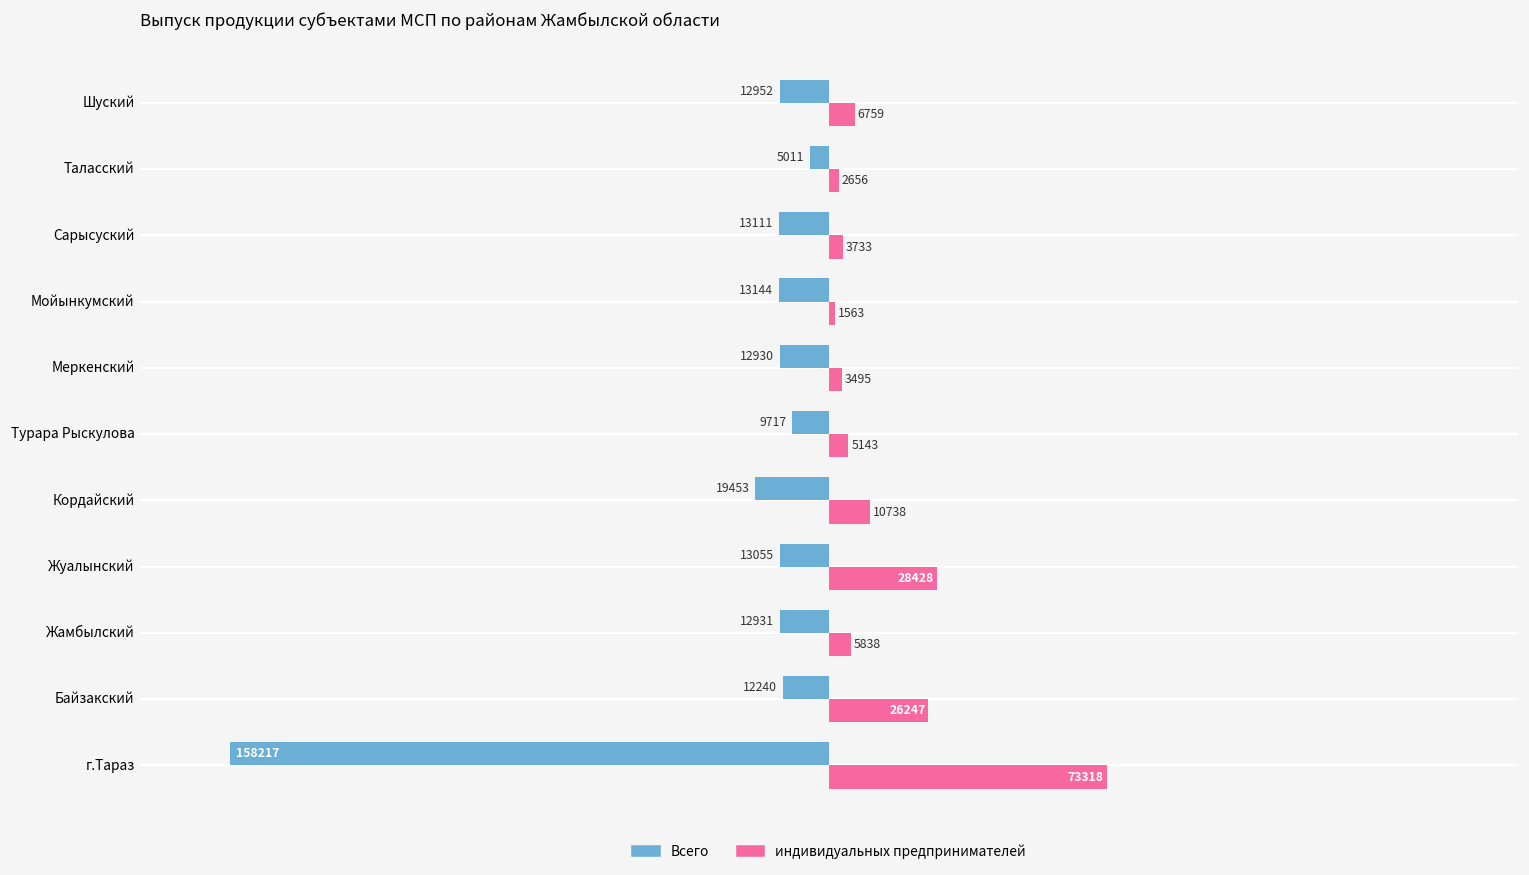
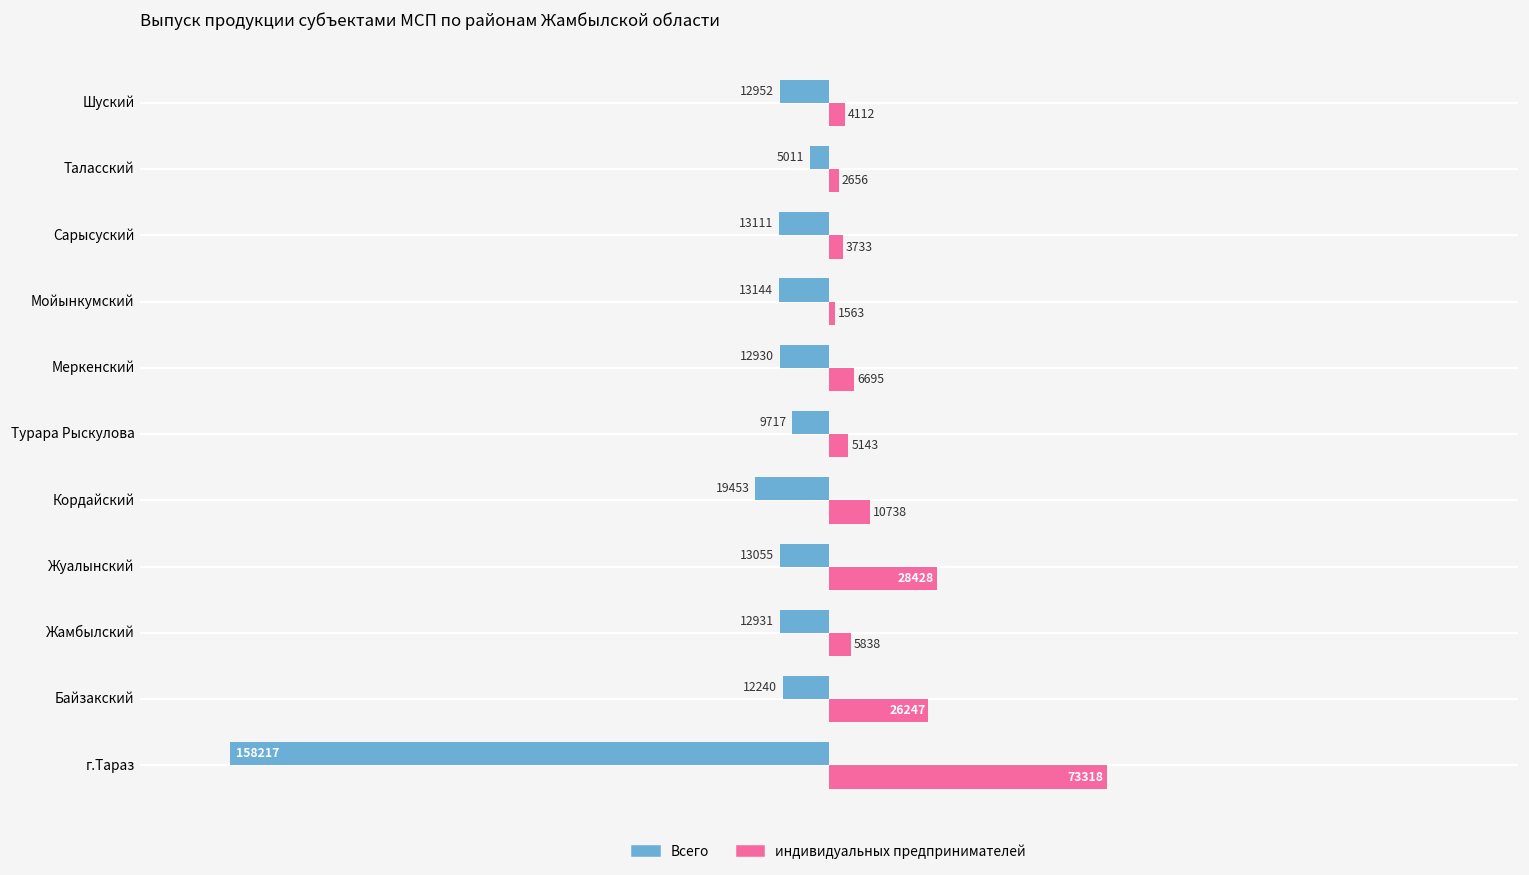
  {
    "индивидуальных предпринимателей": {
-     "Шуский": 6759,
+     "Шуский": 4112,
      "Таласский": 2656,
      "Сарысуский": 3733,
      "Мойынкумский": 1563,
-     "Меркенский": 3495,
+     "Меркенский": 6695,
      "Турара Рыскулова": 5143,
      "Кордайский": 10738,
      "Жуалынский": 28428,
      "Жамбылский": 5838,
      "Байзакский": 26247,
      "г.Тараз": 73318
    }
  }
